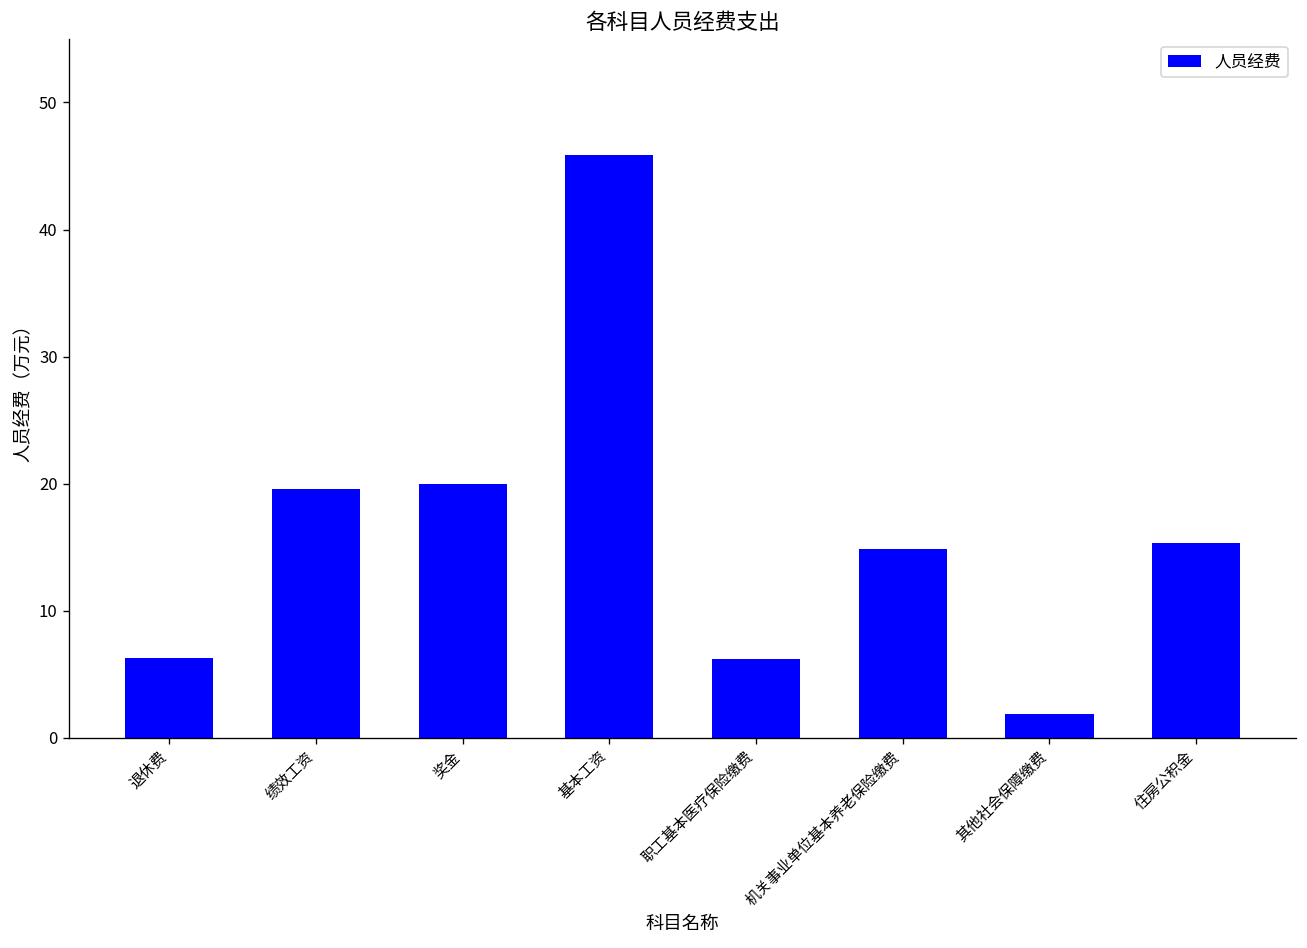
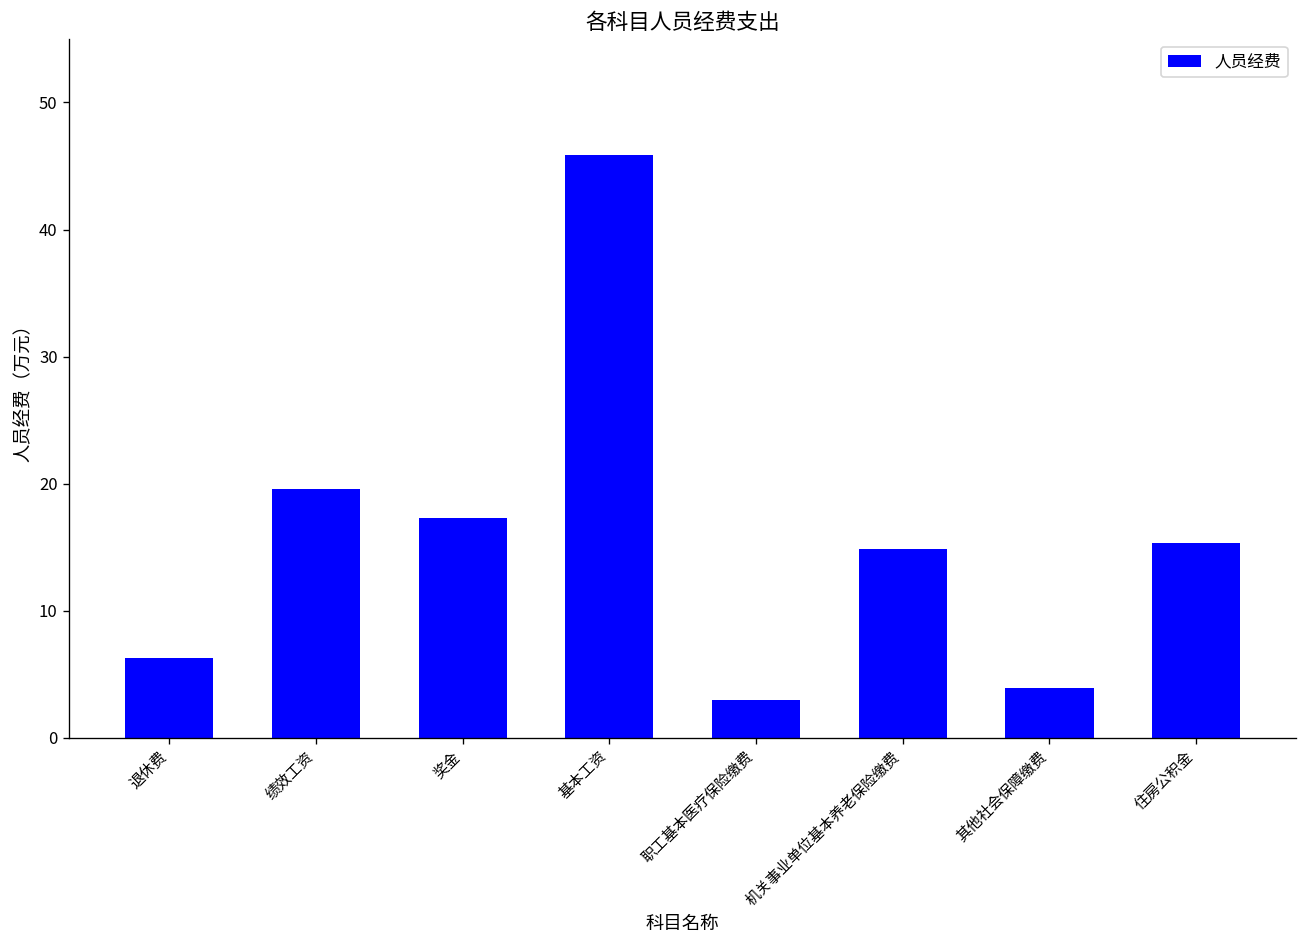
  {
    "退休费": 6.3,
    "绩效工资": 19.5,
-   "奖金": 20.0,
+   "奖金": 17.3,
    "基本工资": 45.8,
-   "职工基本医疗保险缴费": 6.2,
+   "职工基本医疗保险缴费": 3.0,
    "机关事业单位基本养老保险缴费": 14.8,
-   "其他社会保障缴费": 1.9,
+   "其他社会保障缴费": 3.9,
    "住房公积金": 15.3
  }
